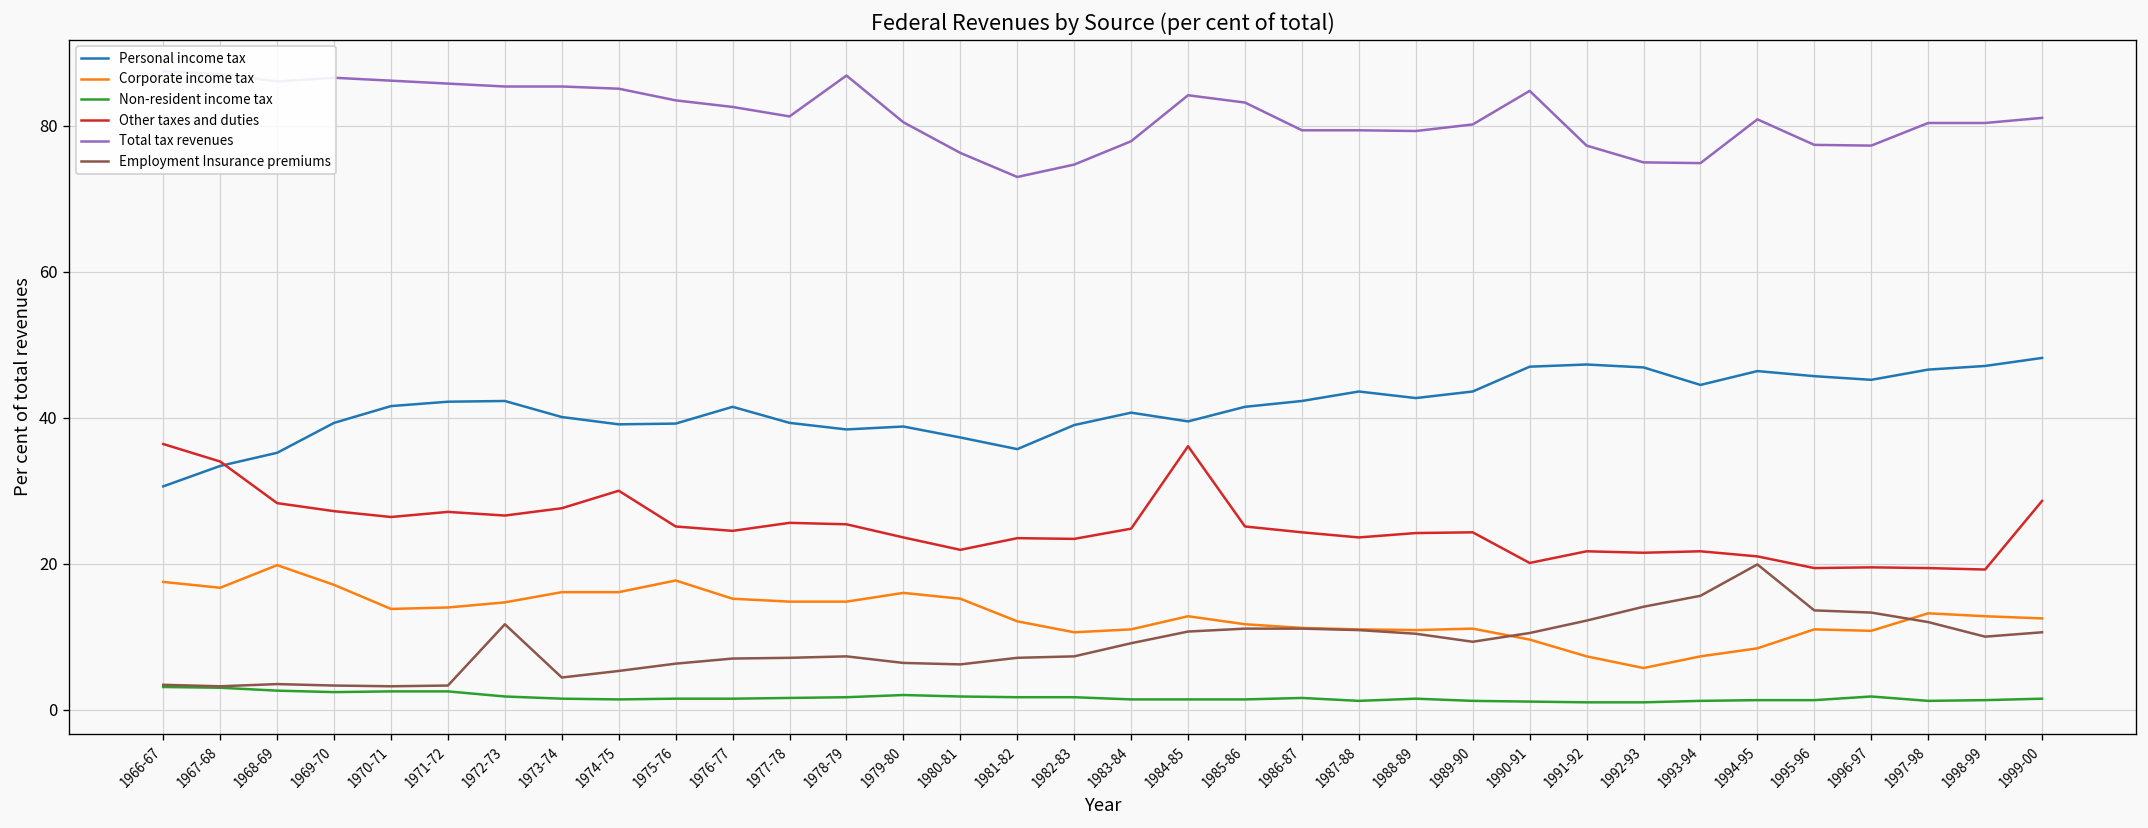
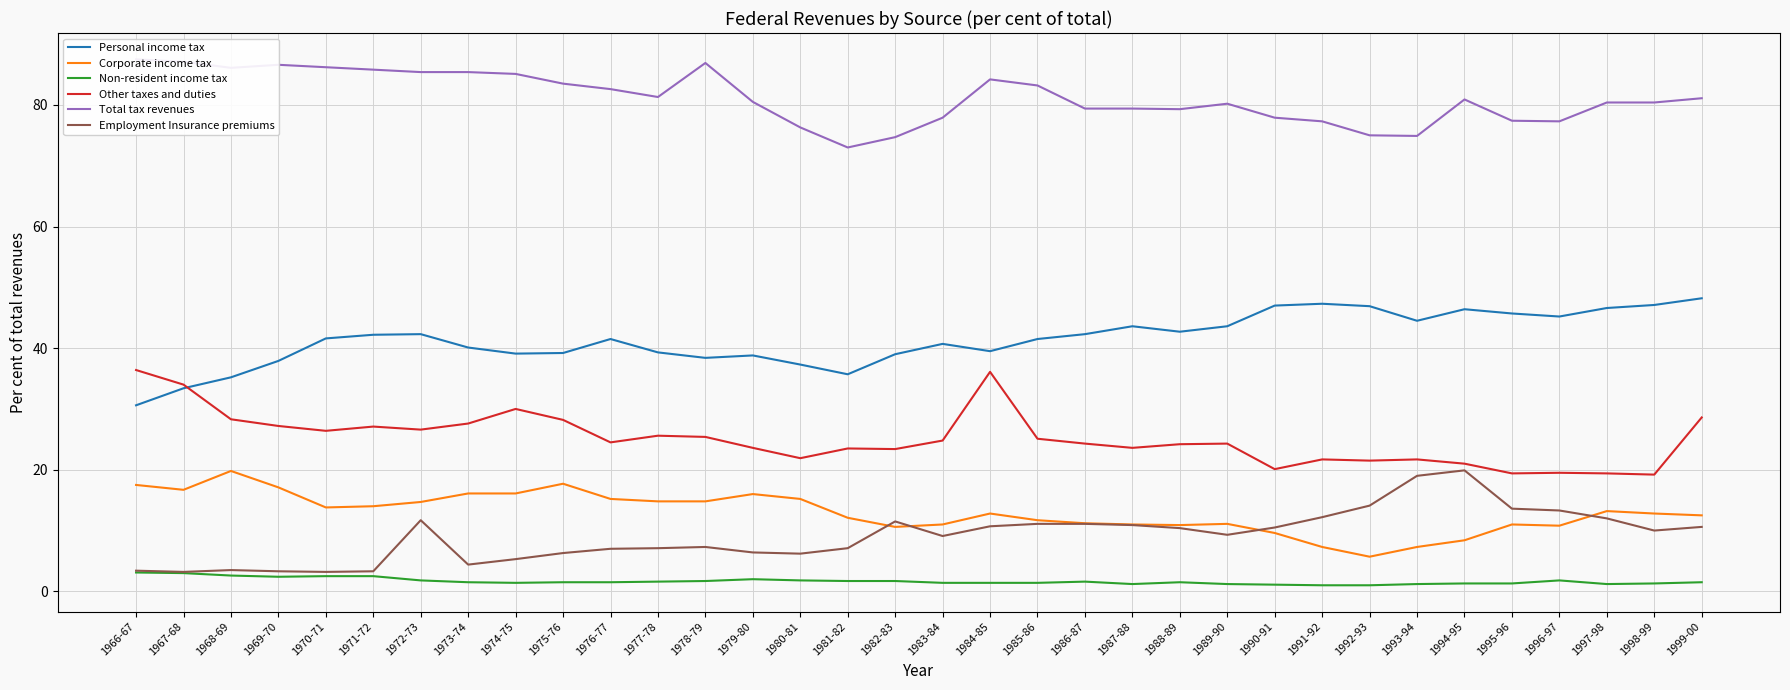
  {
    "Personal income tax": {
      "1966-67": 31,
      "1967-68": 33,
      "1968-69": 35,
-     "1969-70": 39,
+     "1969-70": 38,
      "1970-71": 42,
      "1971-72": 42,
      "1972-73": 42,
      "1973-74": 40,
      "1974-75": 39,
      "1975-76": 39,
      "1976-77": 42,
      "1977-78": 39,
      "1978-79": 38,
      "1979-80": 39,
      "1980-81": 37,
      "1981-82": 36,
      "1982-83": 39,
      "1983-84": 41,
      "1984-85": 40,
      "1985-86": 42,
      "1986-87": 42,
      "1987-88": 44,
      "1988-89": 43,
      "1989-90": 44,
      "1990-91": 47,
      "1991-92": 47,
      "1992-93": 47,
      "1993-94": 45,
      "1994-95": 46,
      "1995-96": 46,
      "1996-97": 45,
      "1997-98": 47,
      "1998-99": 47,
      "1999-00": 48
    },
    "Corporate income tax": {
      "1966-67": 18,
      "1967-68": 17,
      "1968-69": 20,
      "1969-70": 17,
      "1970-71": 14,
      "1971-72": 14,
      "1972-73": 15,
      "1973-74": 16,
      "1974-75": 16,
      "1975-76": 18,
      "1976-77": 15,
      "1977-78": 15,
      "1978-79": 15,
      "1979-80": 16,
      "1980-81": 15,
      "1981-82": 12,
      "1982-83": 11,
      "1983-84": 11,
      "1984-85": 13,
      "1985-86": 12,
      "1988-89": 11,
      "1989-90": 11,
      "1990-91": 10,
      "1991-92": 7,
      "1992-93": 6,
      "1993-94": 7,
      "1994-95": 8,
      "1995-96": 11,
      "1996-97": 11,
      "1997-98": 13,
      "1998-99": 13,
      "1999-00": 13
    },
    "Non-resident income tax": {
      "1968-69": 3,
      "1969-70": 2,
      "1970-71": 3,
      "1971-72": 3,
      "1972-73": 2,
      "1973-74": 2,
      "1974-75": 1,
      "1975-76": 2,
      "1976-77": 2,
      "1977-78": 2,
      "1978-79": 2,
      "1979-80": 2,
      "1980-81": 2,
      "1981-82": 2,
      "1982-83": 2,
      "1983-84": 1,
      "1984-85": 1,
      "1985-86": 1,
      "1986-87": 2,
      "1987-88": 1,
      "1988-89": 2,
      "1989-90": 1,
      "1990-91": 1,
      "1991-92": 1,
      "1992-93": 1,
      "1993-94": 1,
      "1994-95": 1,
      "1995-96": 1,
      "1996-97": 2,
      "1997-98": 1,
      "1998-99": 1,
      "1999-00": 2
    },
    "Other taxes and duties": {
      "1966-67": 36,
      "1967-68": 34,
      "1968-69": 28,
      "1969-70": 27,
      "1970-71": 26,
      "1971-72": 27,
      "1972-73": 27,
      "1973-74": 28,
      "1974-75": 30,
-     "1975-76": 25,
+     "1975-76": 28,
      "1976-77": 25,
      "1977-78": 26,
      "1978-79": 25,
      "1979-80": 24,
      "1980-81": 22,
      "1981-82": 24,
      "1982-83": 23,
      "1983-84": 25,
      "1984-85": 36,
      "1985-86": 25,
      "1986-87": 24,
      "1987-88": 24,
      "1988-89": 24,
      "1989-90": 24,
      "1990-91": 20,
      "1991-92": 22,
      "1992-93": 22,
      "1993-94": 22,
      "1994-95": 21,
      "1995-96": 19,
      "1996-97": 20,
      "1997-98": 19,
      "1998-99": 19,
      "1999-00": 29
    },
    "Total tax revenues": {
      "1970-71": 86,
      "1971-72": 86,
      "1972-73": 85,
      "1973-74": 85,
      "1974-75": 85,
      "1975-76": 84,
      "1976-77": 83,
      "1977-78": 81,
      "1978-79": 87,
      "1979-80": 81,
      "1980-81": 76,
      "1981-82": 73,
      "1982-83": 75,
      "1983-84": 78,
      "1984-85": 84,
      "1985-86": 83,
      "1986-87": 79,
      "1987-88": 79,
      "1988-89": 79,
      "1989-90": 80,
-     "1990-91": 85,
+     "1990-91": 78,
      "1991-92": 77,
      "1992-93": 75,
      "1993-94": 75,
      "1994-95": 81,
      "1995-96": 77,
      "1996-97": 77,
      "1997-98": 80,
      "1998-99": 80,
      "1999-00": 81
    },
    "Employment Insurance premiums": {
      "1968-69": 4,
      "1969-70": 3,
      "1970-71": 3,
      "1971-72": 3,
      "1972-73": 12,
      "1973-74": 4,
      "1974-75": 5,
      "1975-76": 6,
      "1976-77": 7,
      "1977-78": 7,
      "1978-79": 7,
      "1979-80": 6,
      "1980-81": 6,
      "1981-82": 7,
-     "1982-83": 7,
+     "1982-83": 12,
      "1983-84": 9,
      "1984-85": 11,
      "1985-86": 11,
      "1988-89": 10,
      "1989-90": 9,
      "1990-91": 11,
      "1991-92": 12,
      "1992-93": 14,
-     "1993-94": 16,
+     "1993-94": 19,
      "1994-95": 20,
      "1995-96": 14,
      "1996-97": 13,
      "1997-98": 12,
      "1998-99": 10,
      "1999-00": 11
    }
  }
